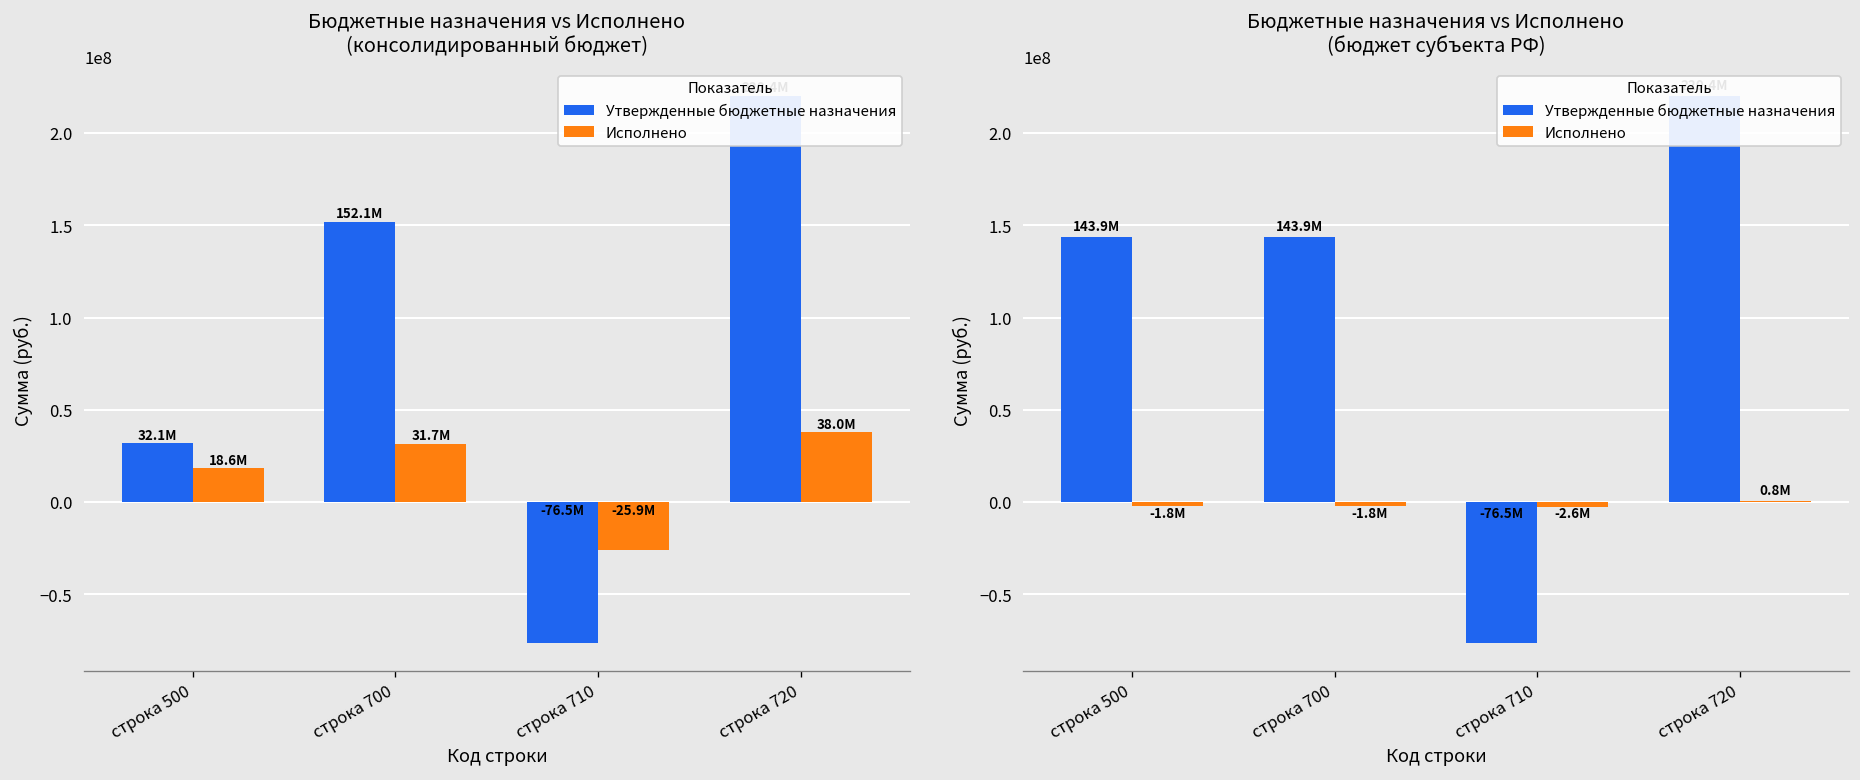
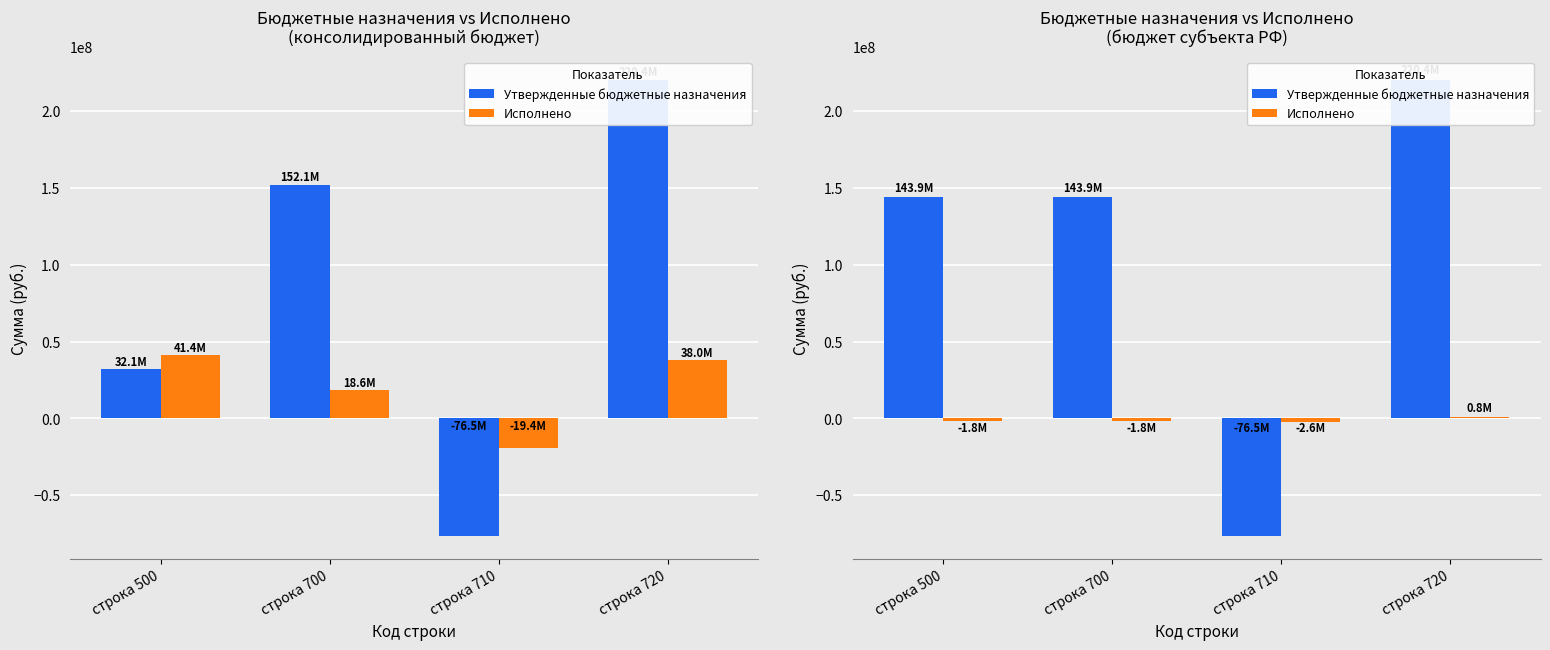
  {
    "Бюджетные назначения vs Исполнено (консолидированный бюджет)": {
      "Утвержденные бюджетные назначения": {
        "строка 500": "32.1M",
        "строка 700": "152.1M",
        "строка 710": "-76.5M"
      },
      "Исполнено": {
-       "строка 500": "18.6M",
-       "строка 700": "31.7M",
-       "строка 710": "-25.9M",
+       "строка 500": "41.4M",
+       "строка 700": "18.6M",
+       "строка 710": "-19.4M",
        "строка 720": "38.0M"
      }
    },
    "Бюджетные назначения vs Исполнено (бюджет субъекта РФ)": {
      "Утвержденные бюджетные назначения": {
        "строка 500": "143.9M",
        "строка 700": "143.9M",
        "строка 710": "-76.5M"
      },
      "Исполнено": {
        "строка 500": "-1.8M",
        "строка 700": "-1.8M",
        "строка 710": "-2.6M",
        "строка 720": "0.8M"
      }
    }
  }
